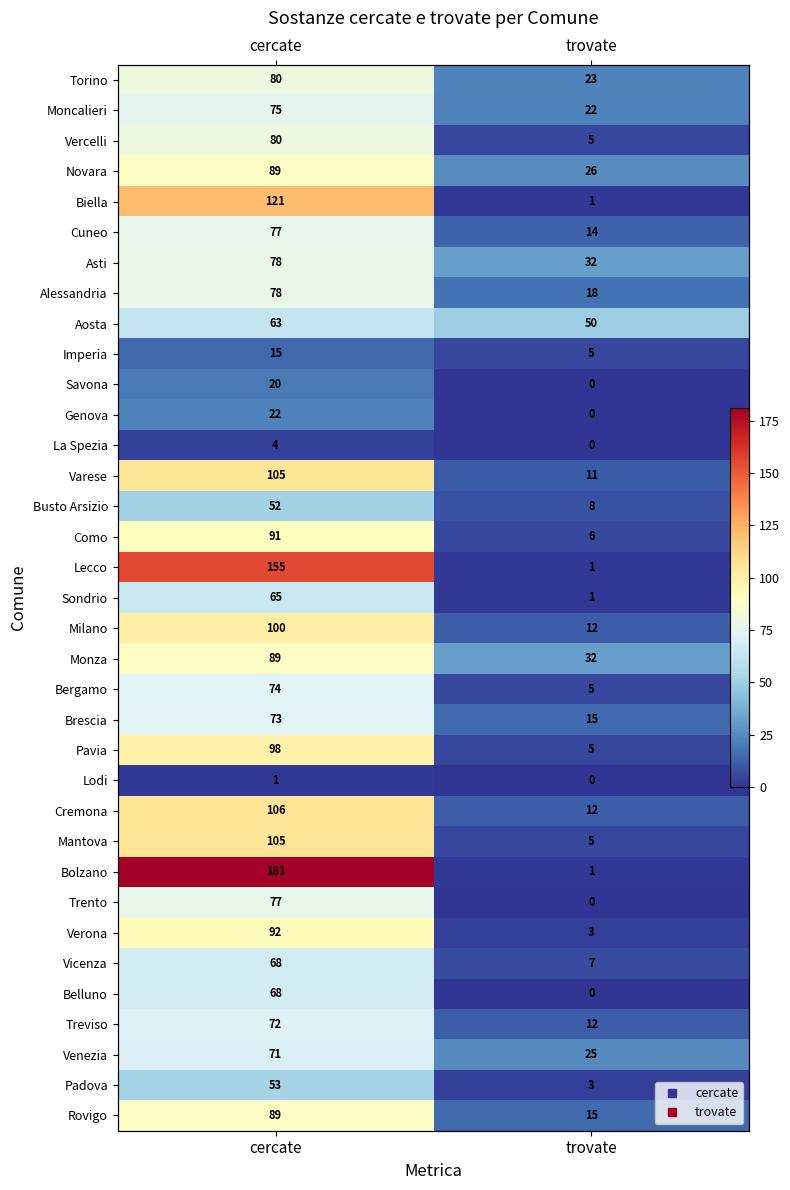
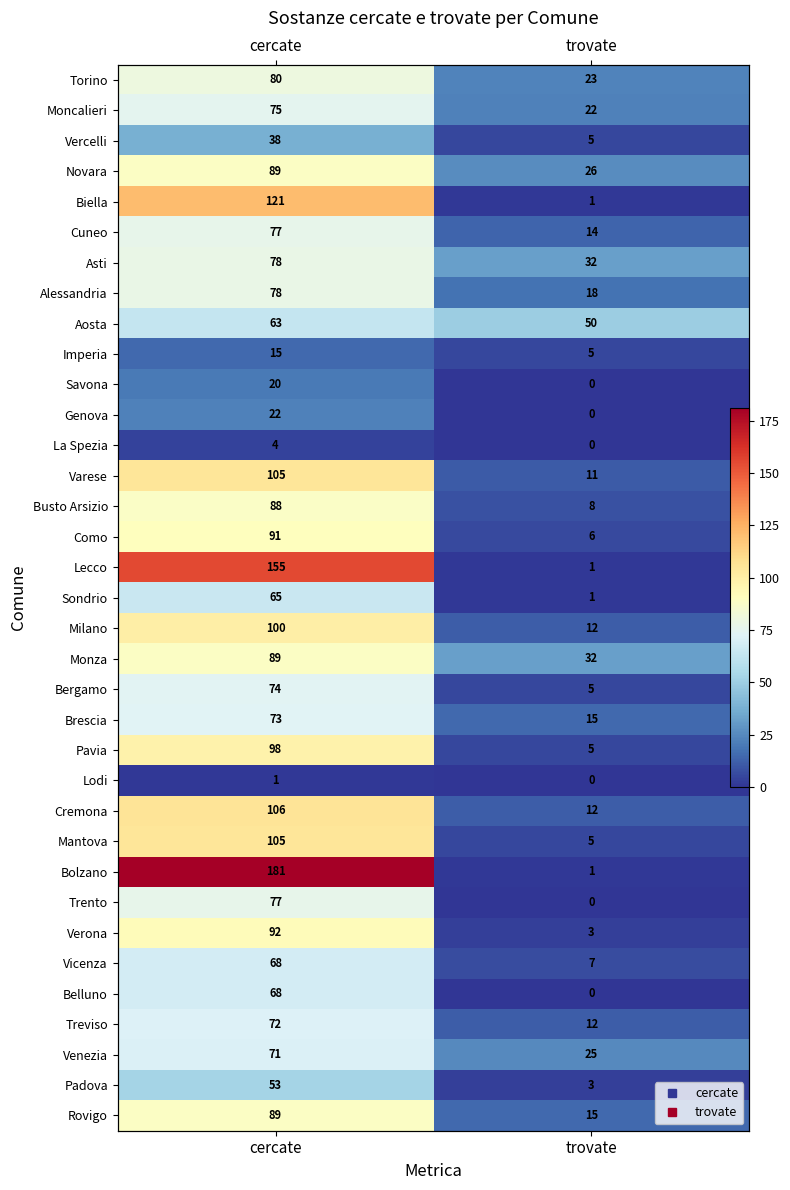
  {
    "Torino": {
      "cercate": 80,
      "trovate": 23
    },
    "Moncalieri": {
      "cercate": 75,
      "trovate": 22
    },
    "Vercelli": {
-     "cercate": 80,
+     "cercate": 38,
      "trovate": 5
    },
    "Novara": {
      "cercate": 89,
      "trovate": 26
    },
    "Biella": {
      "cercate": 121,
      "trovate": 1
    },
    "Cuneo": {
      "cercate": 77,
      "trovate": 14
    },
    "Asti": {
      "cercate": 78,
      "trovate": 32
    },
    "Alessandria": {
      "cercate": 78,
      "trovate": 18
    },
    "Aosta": {
      "cercate": 63,
      "trovate": 50
    },
    "Imperia": {
      "cercate": 15,
      "trovate": 5
    },
    "Savona": {
      "cercate": 20,
      "trovate": 0
    },
    "Genova": {
      "cercate": 22,
      "trovate": 0
    },
    "La Spezia": {
      "cercate": 4,
      "trovate": 0
    },
    "Varese": {
      "cercate": 105,
      "trovate": 11
    },
    "Busto Arsizio": {
-     "cercate": 52,
+     "cercate": 88,
      "trovate": 8
    },
    "Como": {
      "cercate": 91,
      "trovate": 6
    },
    "Lecco": {
      "cercate": 155,
      "trovate": 1
    },
    "Sondrio": {
      "cercate": 65,
      "trovate": 1
    },
    "Milano": {
      "cercate": 100,
      "trovate": 12
    },
    "Monza": {
      "cercate": 89,
      "trovate": 32
    },
    "Bergamo": {
      "cercate": 74,
      "trovate": 5
    },
    "Brescia": {
      "cercate": 73,
      "trovate": 15
    },
    "Pavia": {
      "cercate": 98,
      "trovate": 5
    },
    "Lodi": {
      "cercate": 1,
      "trovate": 0
    },
    "Cremona": {
      "cercate": 106,
      "trovate": 12
    },
    "Mantova": {
      "cercate": 105,
      "trovate": 5
    },
    "Bolzano": {
      "cercate": 181,
      "trovate": 1
    },
    "Trento": {
      "cercate": 77,
      "trovate": 0
    },
    "Verona": {
      "cercate": 92,
      "trovate": 3
    },
    "Vicenza": {
      "cercate": 68,
      "trovate": 7
    },
    "Belluno": {
      "cercate": 68,
      "trovate": 0
    },
    "Treviso": {
      "cercate": 72,
      "trovate": 12
    },
    "Venezia": {
      "cercate": 71,
      "trovate": 25
    },
    "Padova": {
      "cercate": 53,
      "trovate": 3
    },
    "Rovigo": {
      "cercate": 89,
      "trovate": 15
    }
  }
